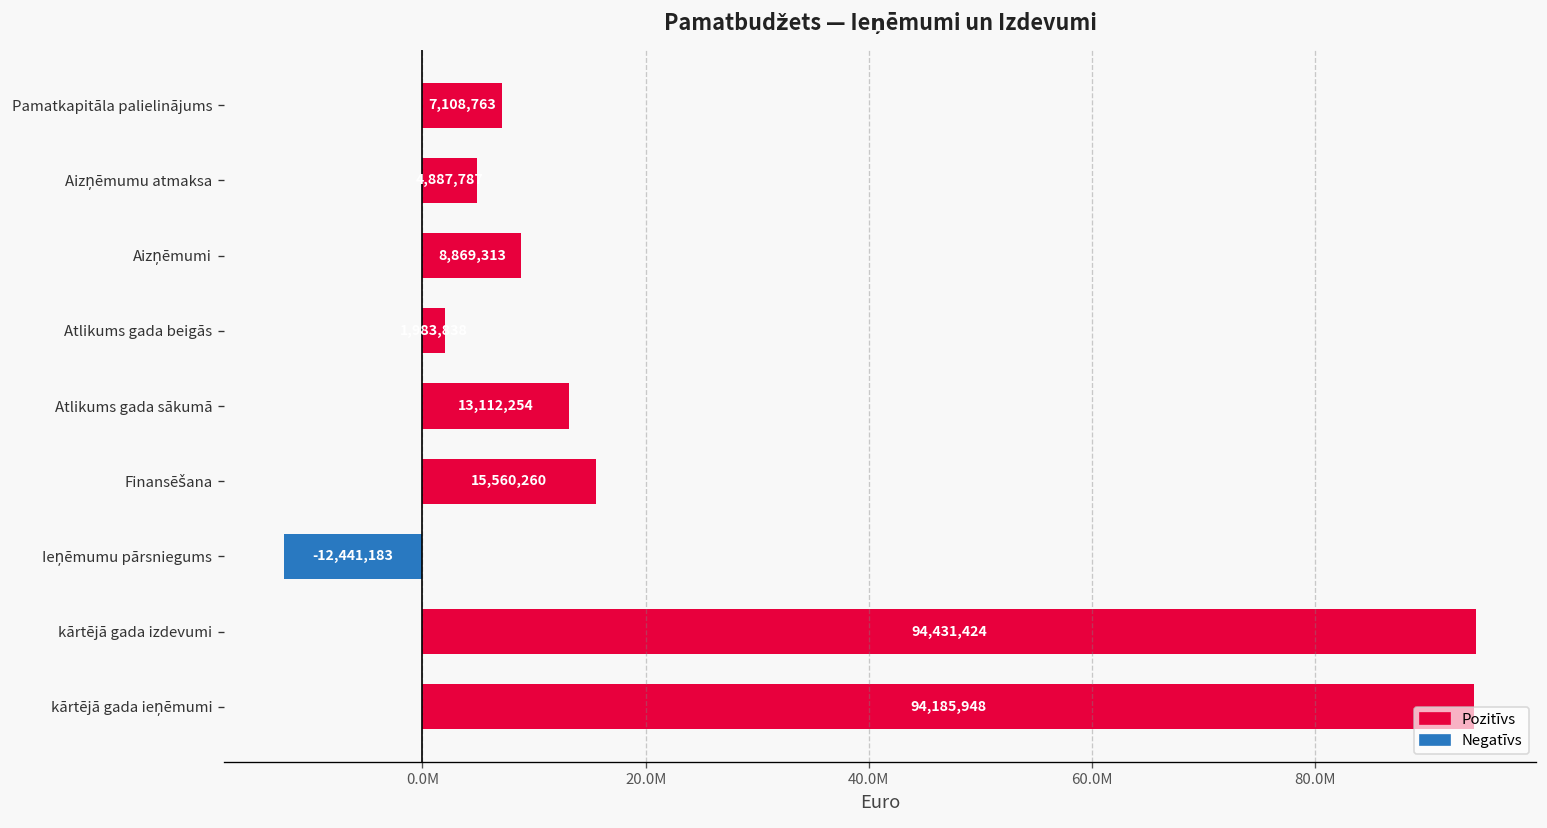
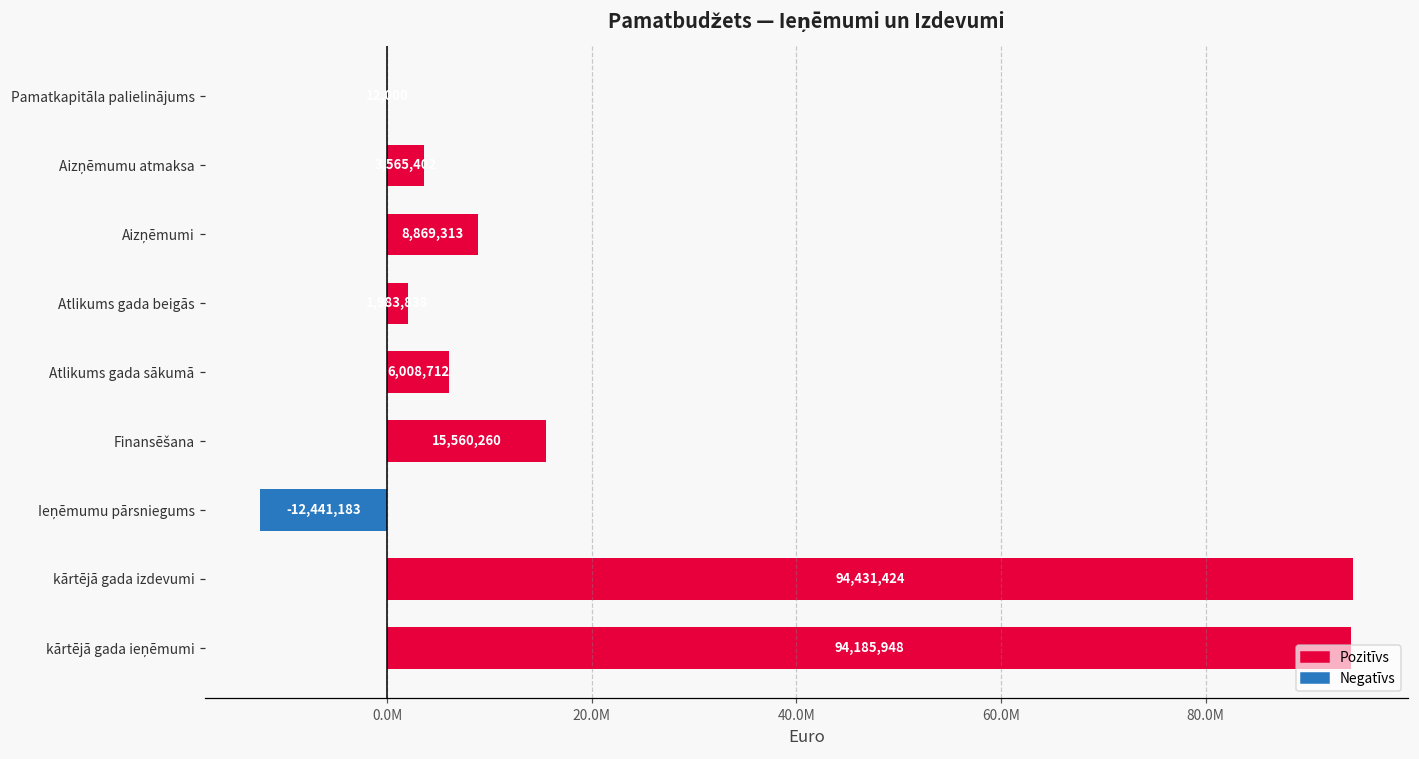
  {
-   "Pamatkapitāla palielinājums": "7000000",
-   "Aizņēmumu atmaksa": "4,887,787",
+   "Pamatkapitāla palielinājums": "0",
+   "Aizņēmumu atmaksa": "3,565,402",
    "Aizņēmumi": "8,869,313",
-   "Atlikums gada sākumā": "13,112,254",
+   "Atlikums gada sākumā": "6,008,712",
    "Finansēšana": "15,560,260",
    "Ieņēmumu pārsniegums": "-12,441,183",
    "kārtējā gada izdevumi": "94,431,424"
  }
